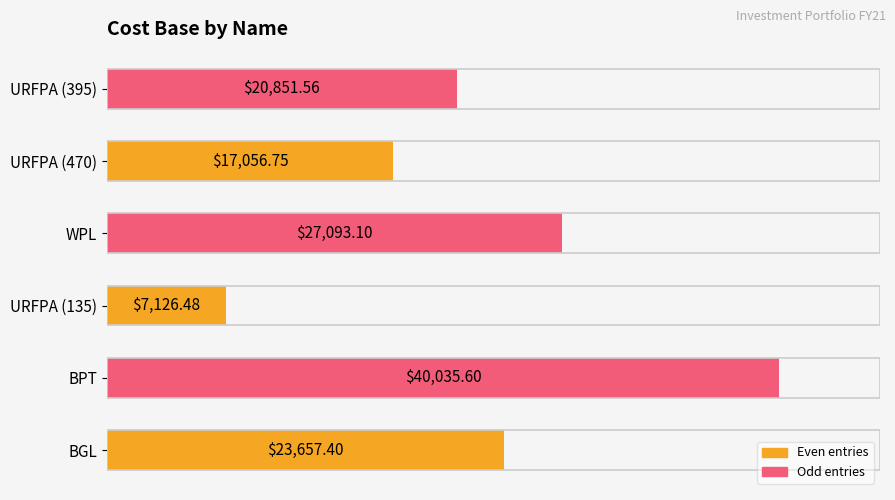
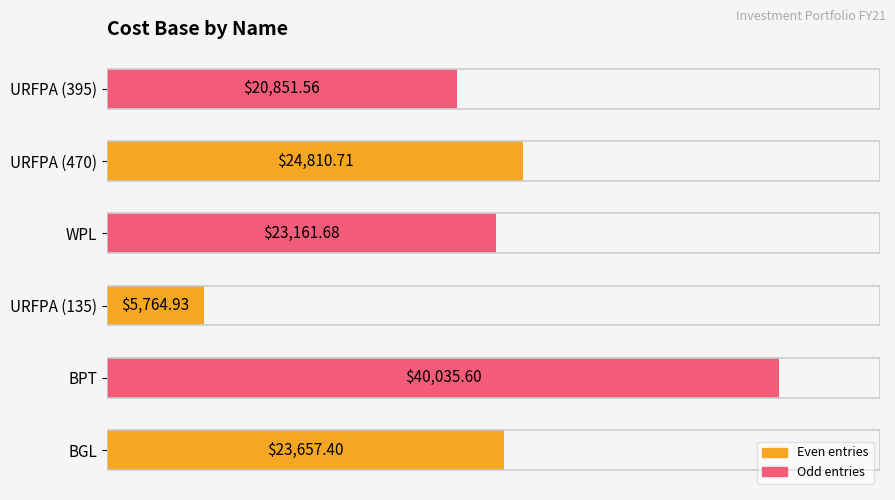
  {
    "URFPA (395)": "$20,851.56",
-   "URFPA (470)": "$17,056.75",
-   "WPL": "$27,093.10",
-   "URFPA (135)": "$7,126.48",
+   "URFPA (470)": "$24,810.71",
+   "WPL": "$23,161.68",
+   "URFPA (135)": "$5,764.93",
    "BPT": "$40,035.60",
    "BGL": "$23,657.40"
  }
